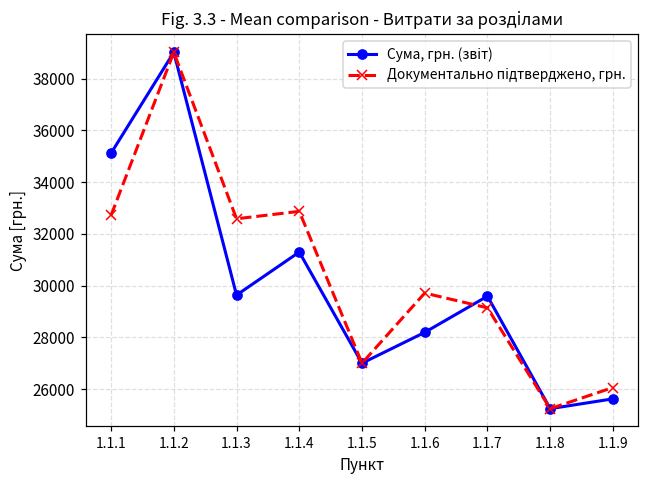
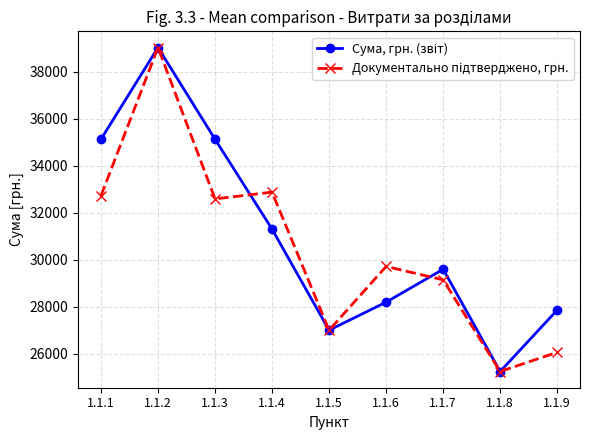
  {
    "Сума, грн. (звіт)": {
      "1.1.1": 35100,
-     "1.1.3": 29600,
+     "1.1.3": 35100,
      "1.1.4": 31300,
      "1.1.6": 28200,
      "1.1.7": 29600,
-     "1.1.9": 25600
+     "1.1.9": 27900
    },
    "Документально підтверджено, грн.": {
      "1.1.1": 32700,
      "1.1.3": 32600,
      "1.1.4": 32900,
      "1.1.6": 29700,
      "1.1.7": 29100,
      "1.1.9": 26100
    }
  }
